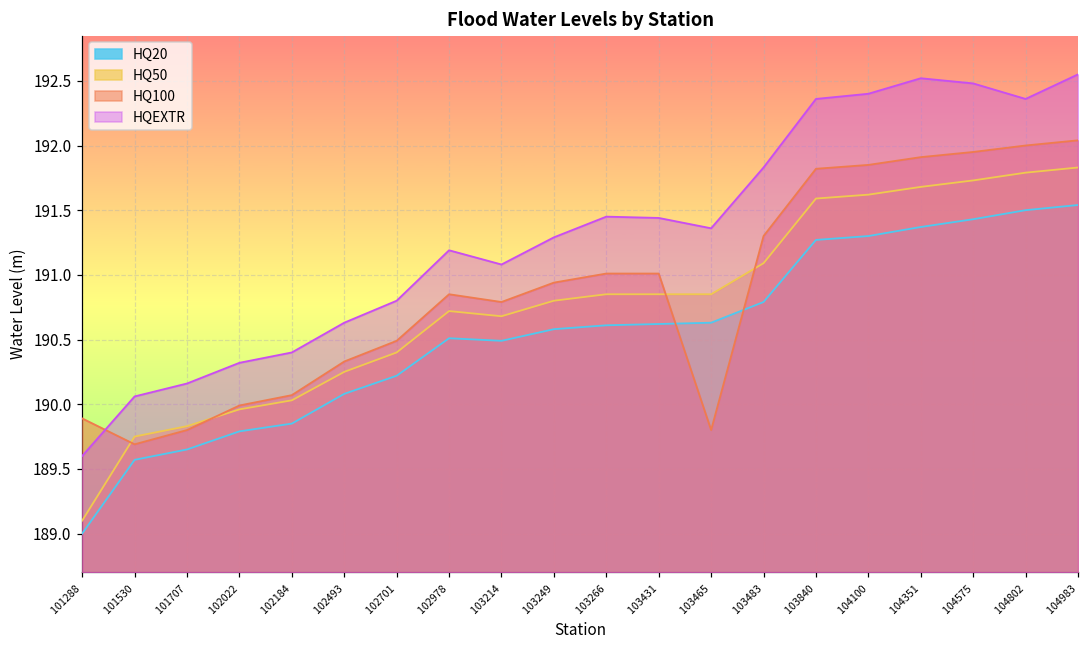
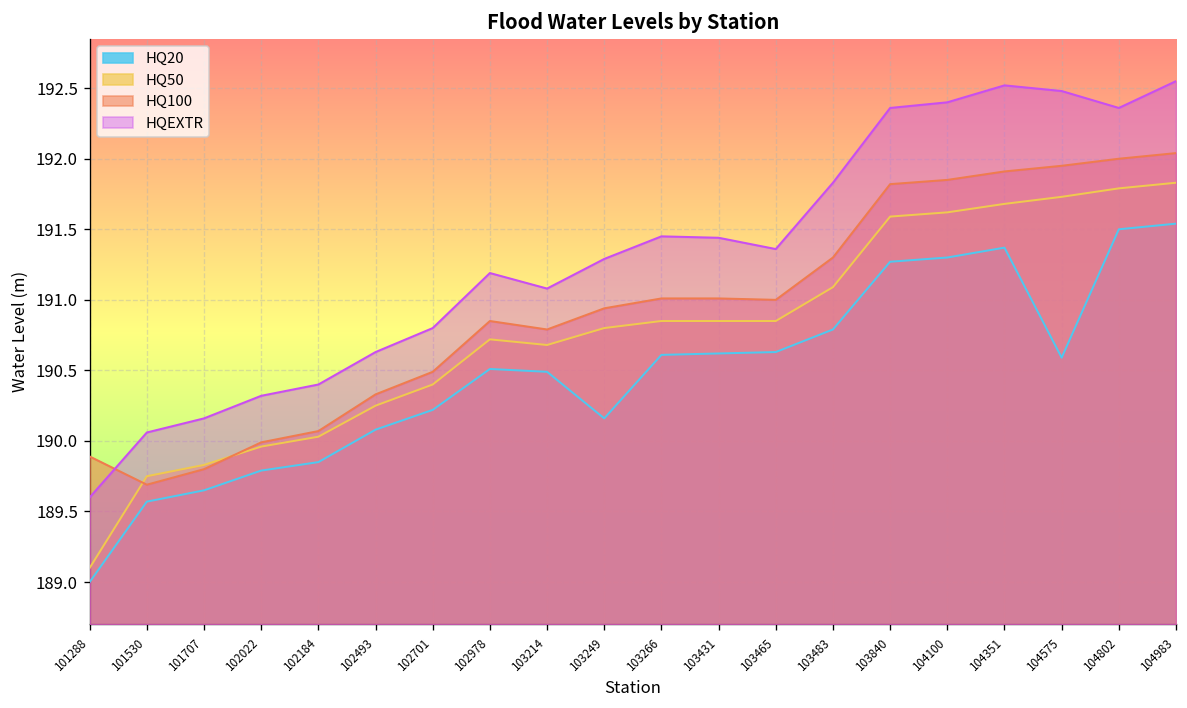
  {
    "HQ20": {
      "101288": 189.00,
      "101530": 189.57,
      "101707": 189.65,
      "102022": 189.79,
      "102184": 189.85,
      "102493": 190.08,
      "102701": 190.22,
      "102978": 190.51,
      "103214": 190.49,
-     "103249": 190.58,
+     "103249": 190.16,
      "103266": 190.61,
      "103431": 190.62,
      "103465": 190.63,
      "103483": 190.79,
      "103840": 191.27,
      "104100": 191.30,
      "104351": 191.37,
-     "104575": 191.43,
+     "104575": 190.59,
      "104802": 191.50,
      "104983": 191.54
    },
    "HQ50": {
      "101288": 189.10,
      "101530": 189.75,
      "101707": 189.83,
      "102022": 189.96,
      "102184": 190.03,
      "102493": 190.25,
      "102701": 190.40,
      "102978": 190.72,
      "103214": 190.68,
      "103249": 190.80,
      "103266": 190.85,
      "103431": 190.85,
      "103465": 190.85,
      "103483": 191.09,
      "103840": 191.59,
      "104100": 191.62,
      "104351": 191.68,
      "104575": 191.73,
      "104802": 191.79,
      "104983": 191.83
    },
    "HQ100": {
      "101288": 189.9,
      "101530": 189.7,
      "101707": 189.8,
      "102022": 190.0,
      "102184": 190.07,
      "102493": 190.33,
      "102701": 190.5,
      "102978": 190.85,
      "103214": 190.8,
      "103249": 190.94,
      "103266": 191.0,
      "103431": 191.0,
-     "103465": 189.8,
+     "103465": 191.0,
      "103483": 191.3,
      "103840": 191.8,
      "104100": 191.85,
      "104351": 191.9,
      "104575": 191.95,
      "104802": 192.0,
      "104983": 192.04
    },
    "HQEXTR": {
      "101288": 189.60,
      "101530": 190.06,
      "101707": 190.16,
      "102022": 190.32,
      "102184": 190.40,
      "102493": 190.63,
      "102701": 190.80,
      "102978": 191.19,
      "103214": 191.08,
      "103249": 191.29,
      "103266": 191.45,
      "103431": 191.44,
      "103465": 191.36,
      "103483": 191.83,
      "103840": 192.36,
      "104100": 192.40,
      "104351": 192.52,
      "104575": 192.48,
      "104802": 192.36,
      "104983": 192.55
    }
  }
